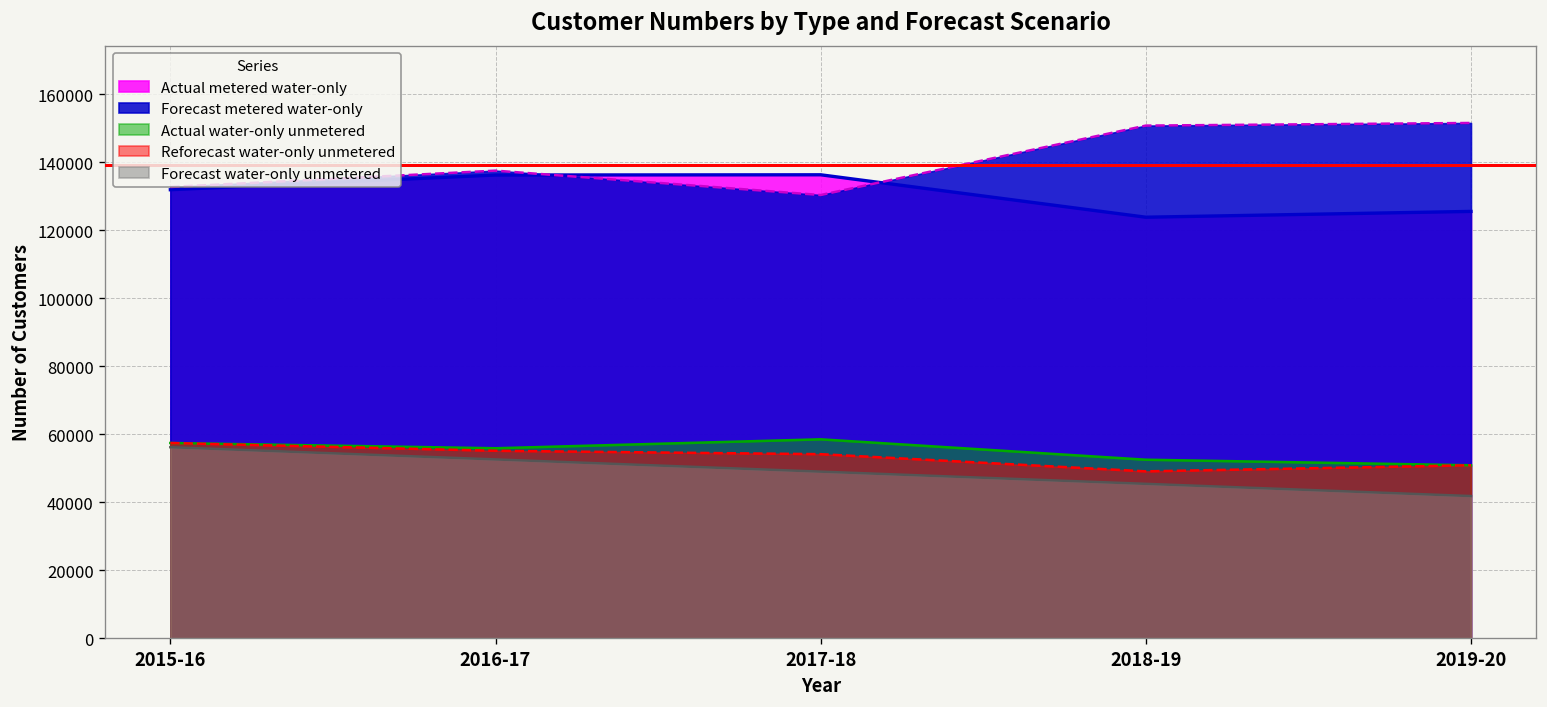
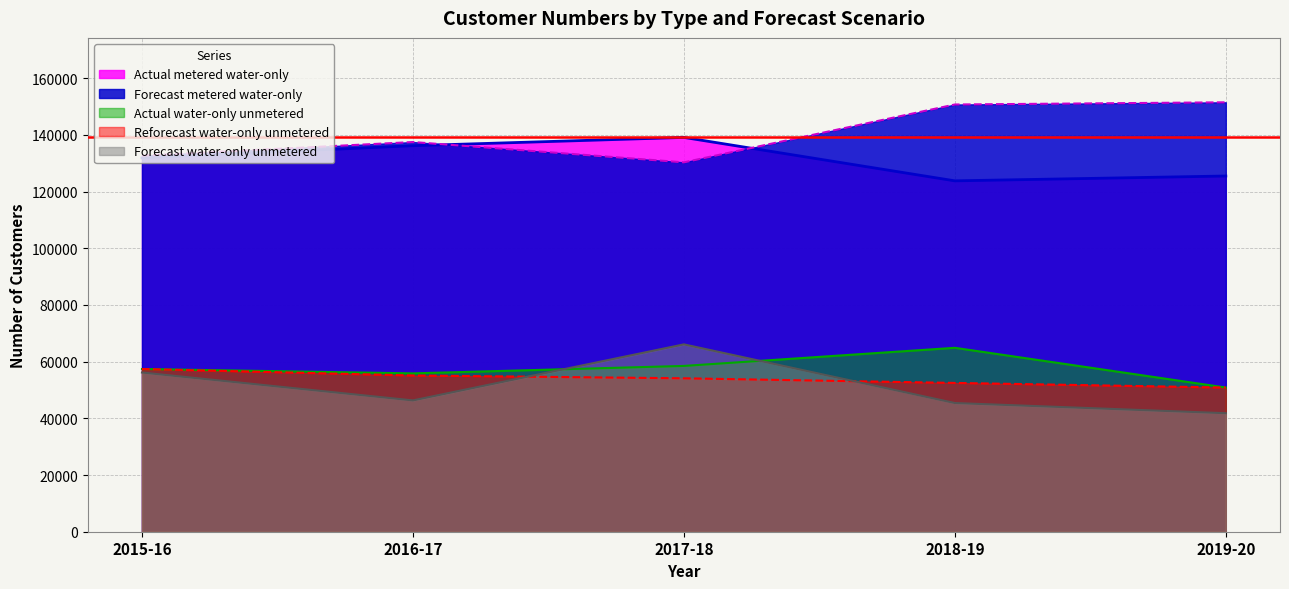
  {
    "Actual metered water-only": {
      "2016-17": 136000,
-     "2017-18": 136000,
+     "2017-18": 139000,
      "2018-19": 124000,
      "2019-20": 125000
    },
    "Forecast metered water-only": {
      "2016-17": 137000,
      "2017-18": 130000,
      "2018-19": 151000,
      "2019-20": 151000
    },
    "Actual water-only unmetered": {
      "2017-18": 58000,
-     "2018-19": 52000
+     "2018-19": 65000
    },
    "Reforecast water-only unmetered": {
      "2017-18": 54000,
-     "2018-19": 49000
+     "2018-19": 52000
    },
    "Forecast water-only unmetered": {
      "2015-16": 56000,
-     "2016-17": 53000,
-     "2017-18": 49000,
+     "2016-17": 46000,
+     "2017-18": 66000,
      "2018-19": 45000,
      "2019-20": 42000
    }
  }
